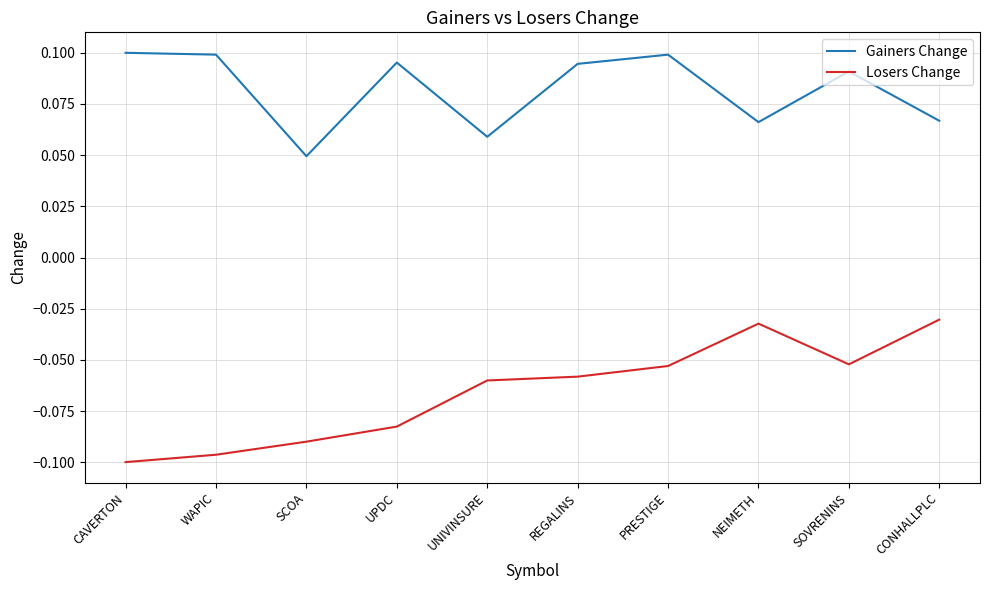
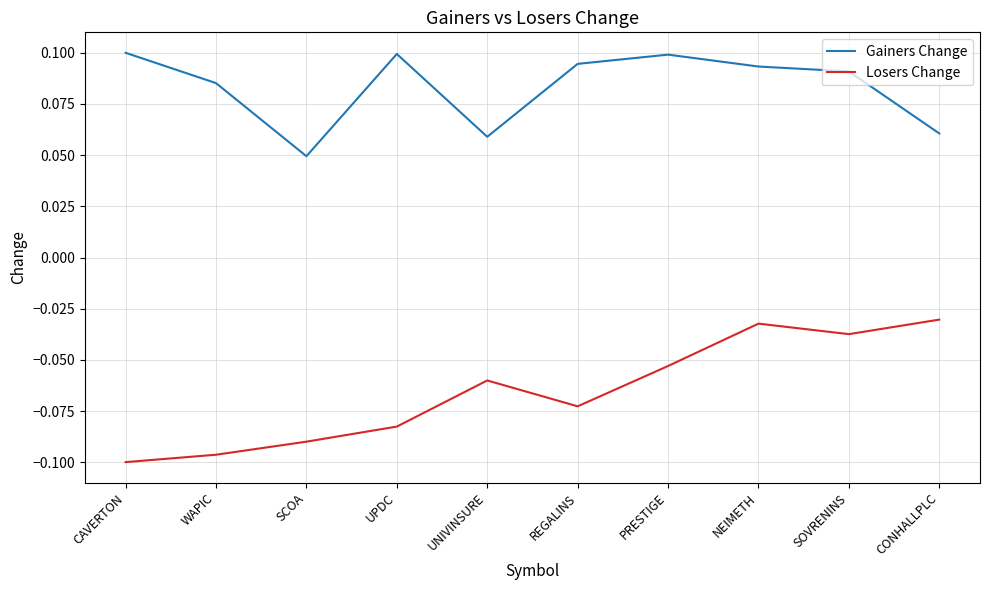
  {
    "Gainers Change": {
      "CAVERTON": 0.100,
-     "WAPIC": 0.099,
+     "WAPIC": 0.085,
      "SCOA": 0.050,
-     "UPDC": 0.095,
+     "UPDC": 0.099,
      "UNIVINSURE": 0.059,
      "REGALINS": 0.095,
      "PRESTIGE": 0.099,
-     "NEIMETH": 0.066,
-     "CONHALLPLC": 0.067
+     "NEIMETH": 0.093,
+     "CONHALLPLC": 0.061
    },
    "Losers Change": {
      "CAVERTON": -0.100,
      "WAPIC": -0.096,
      "SCOA": -0.090,
      "UPDC": -0.083,
      "UNIVINSURE": -0.060,
-     "REGALINS": -0.058,
+     "REGALINS": -0.073,
      "PRESTIGE": -0.053,
      "NEIMETH": -0.032,
-     "SOVRENINS": -0.052,
+     "SOVRENINS": -0.037,
      "CONHALLPLC": -0.030
    }
  }
